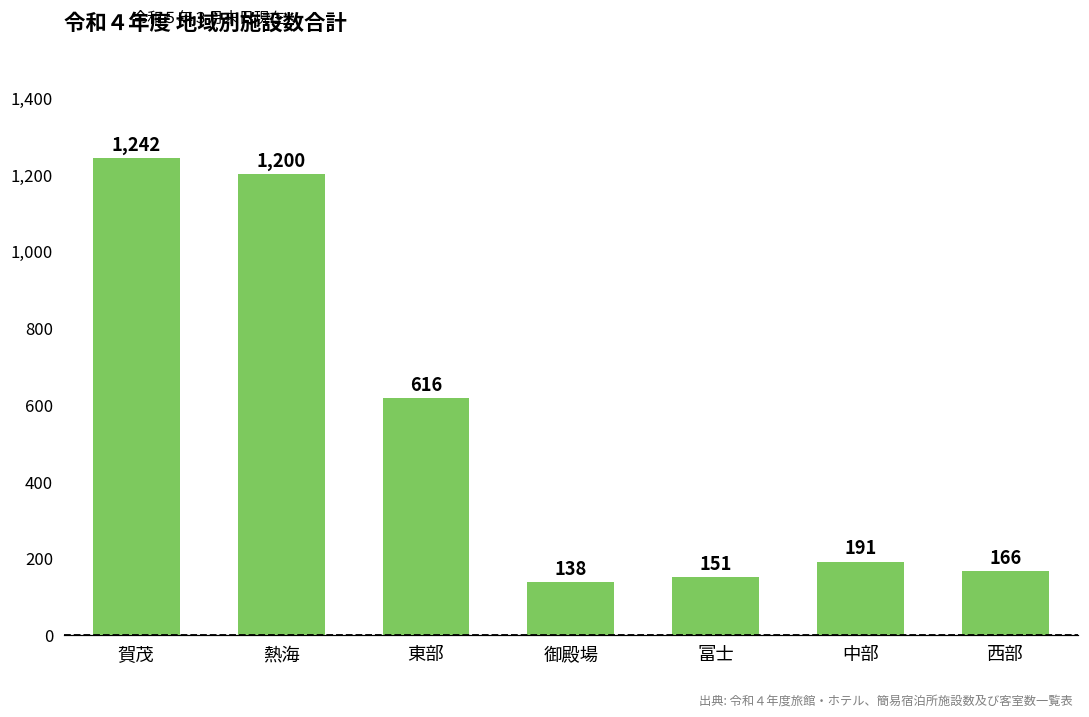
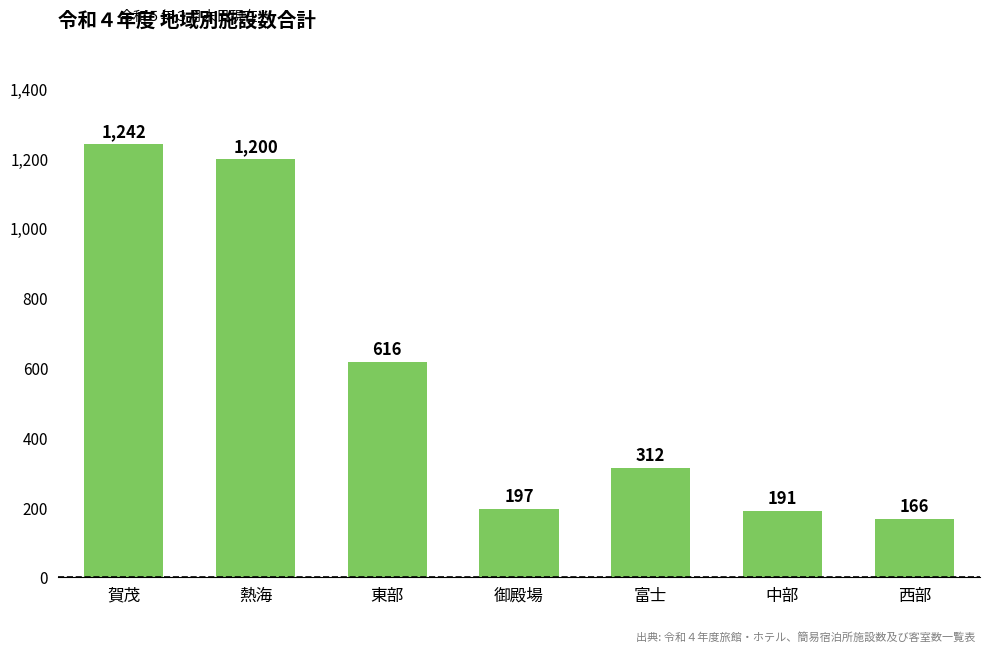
  {
    "賀茂": "1,242",
    "熱海": "1,200",
    "東部": "616",
-   "御殿場": "138",
-   "富士": "151",
+   "御殿場": "197",
+   "富士": "312",
    "中部": "191",
    "西部": "166"
  }
